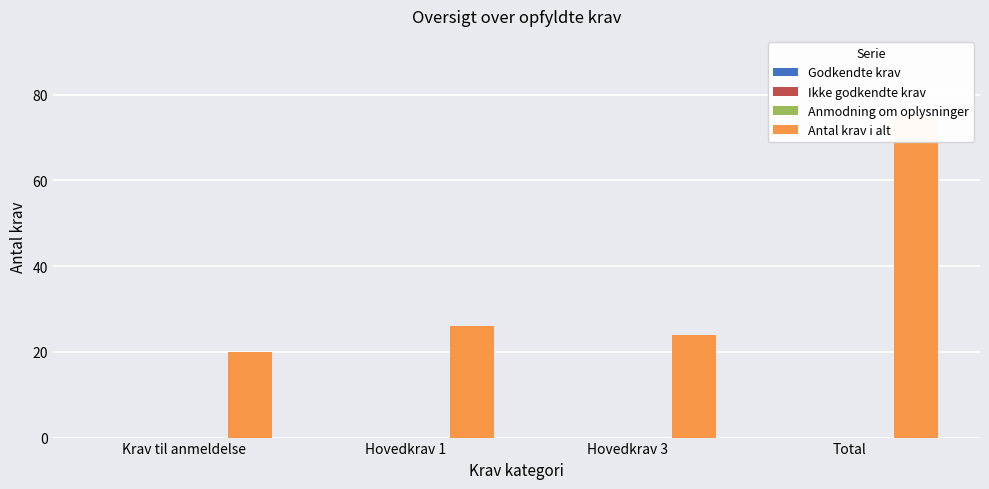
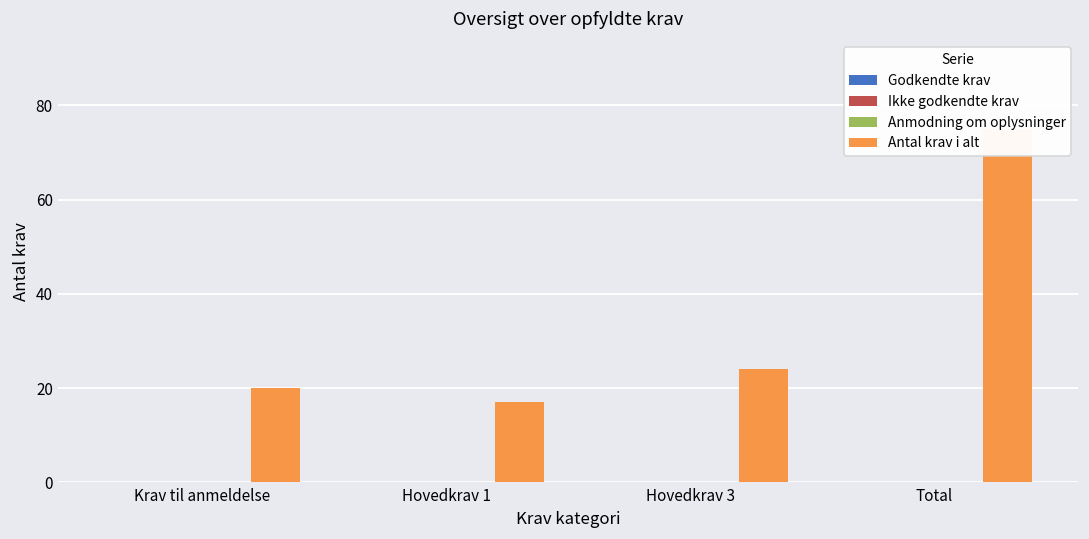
  {
    "Godkendte krav": {
      "Krav til anmeldelse": 0,
      "Hovedkrav 1": 0,
      "Hovedkrav 3": 0,
      "Total": 0
    },
    "Ikke godkendte krav": {
      "Krav til anmeldelse": 0,
      "Hovedkrav 1": 0,
      "Hovedkrav 3": 0,
      "Total": 0
    },
    "Anmodning om oplysninger": {
      "Krav til anmeldelse": 0,
      "Hovedkrav 1": 0,
      "Hovedkrav 3": 0,
      "Total": 0
    },
    "Antal krav i alt": {
      "Krav til anmeldelse": 20,
-     "Hovedkrav 1": 26,
+     "Hovedkrav 1": 17,
      "Hovedkrav 3": 24
    }
  }
